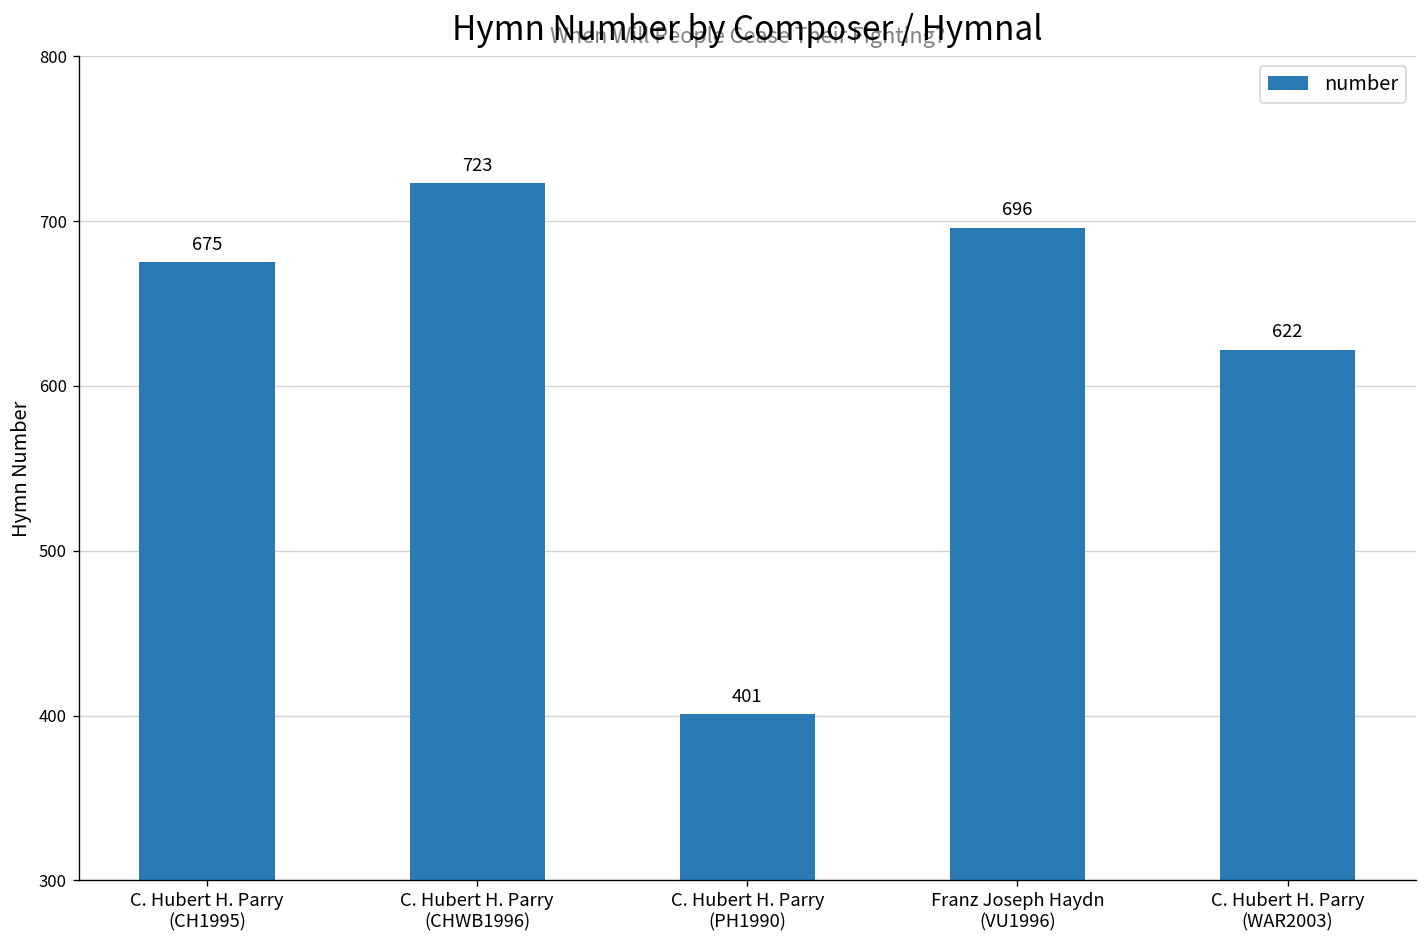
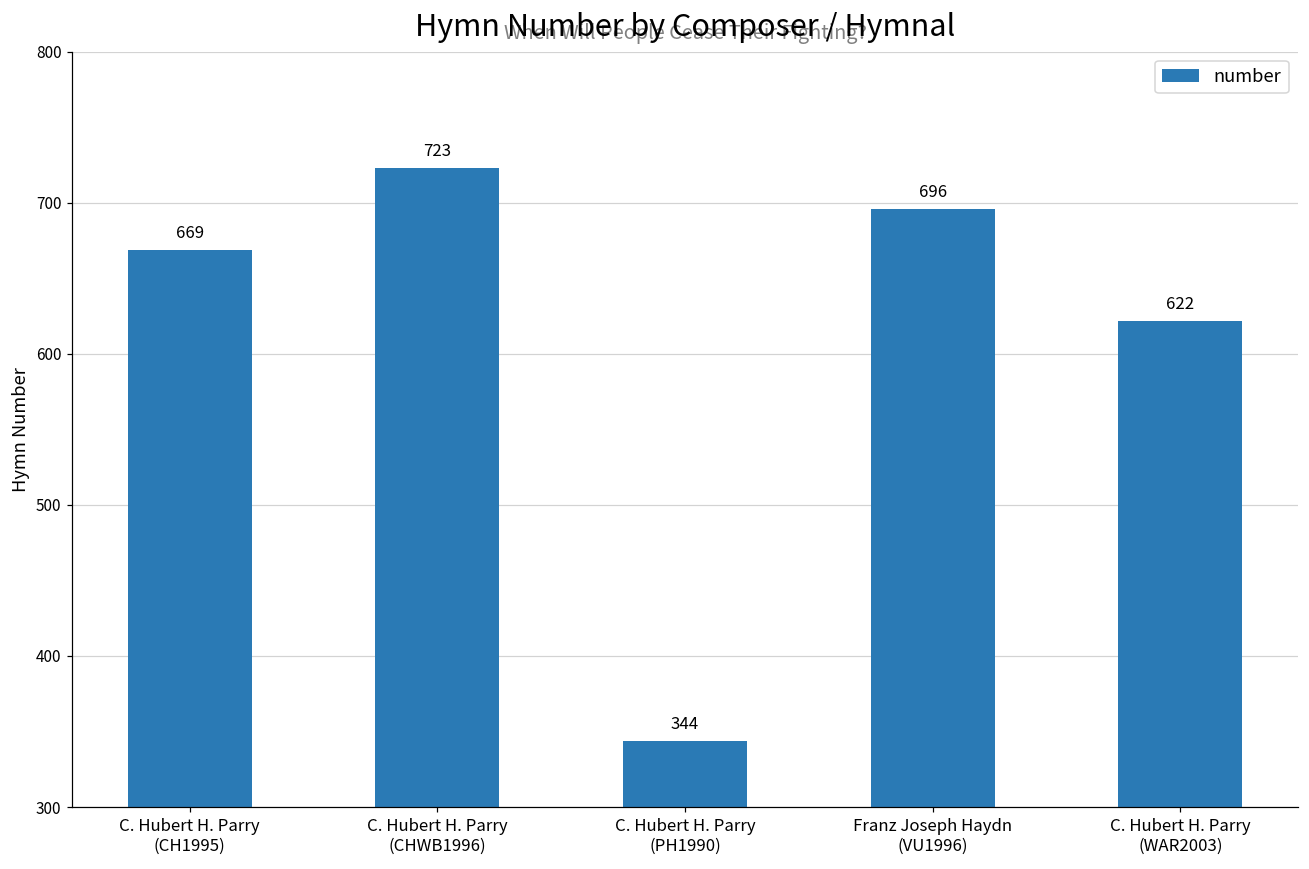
  {
-   "C. Hubert H. Parry (CH1995)": 675,
+   "C. Hubert H. Parry (CH1995)": 669,
    "C. Hubert H. Parry (CHWB1996)": 723,
-   "C. Hubert H. Parry (PH1990)": 401,
+   "C. Hubert H. Parry (PH1990)": 344,
    "Franz Joseph Haydn (VU1996)": 696,
    "C. Hubert H. Parry (WAR2003)": 622
  }
